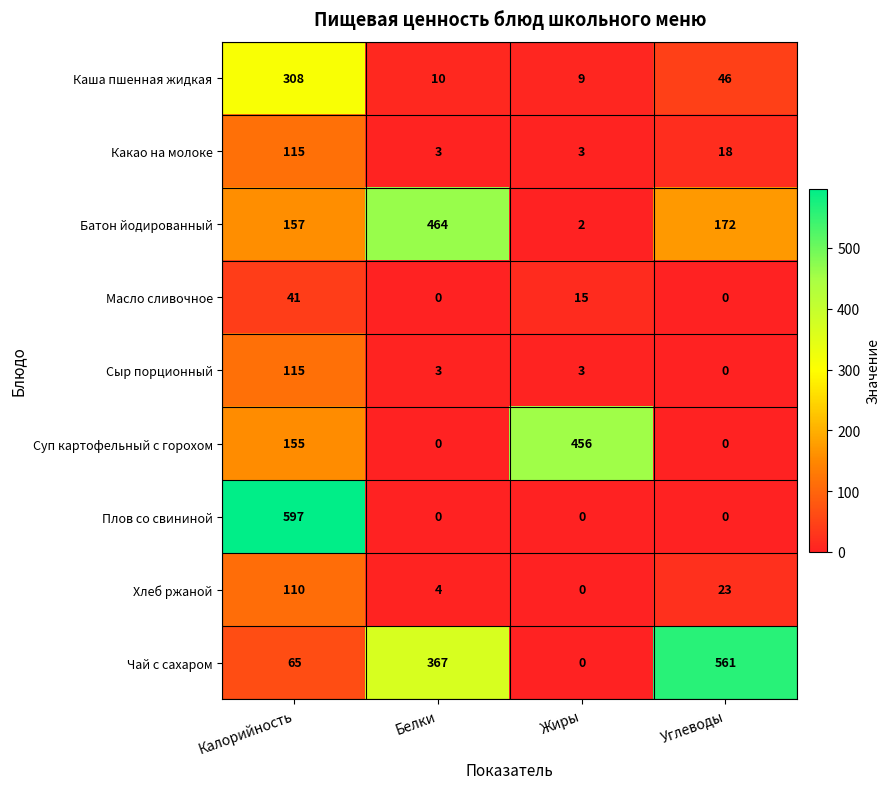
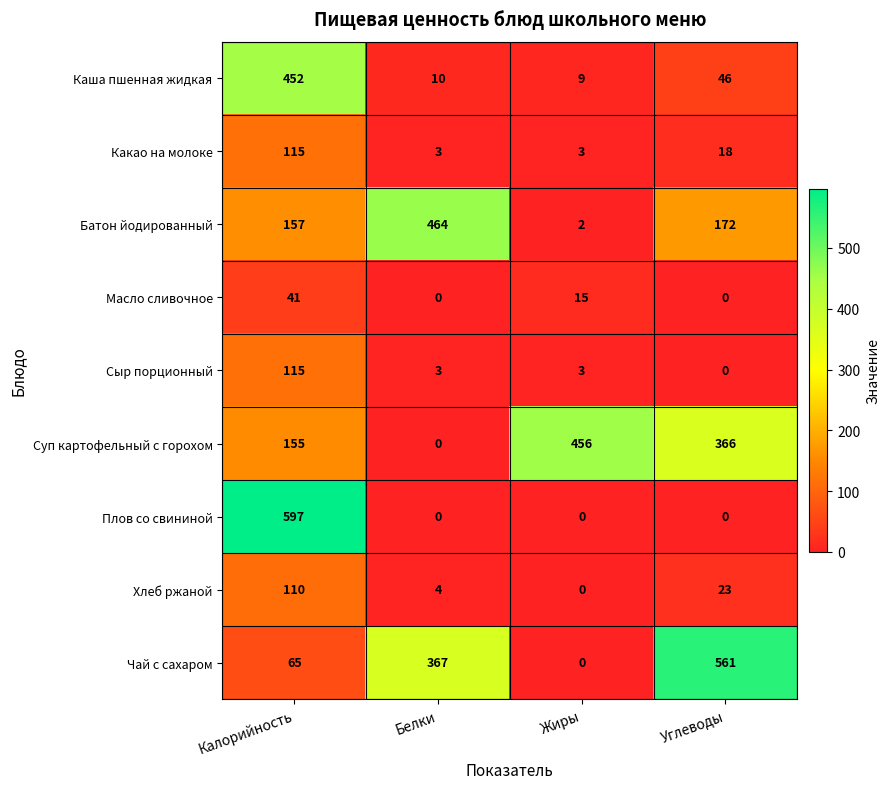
  {
    "Каша пшенная жидкая": {
-     "Калорийность": 308,
+     "Калорийность": 452,
      "Белки": 10,
      "Жиры": 9,
      "Углеводы": 46
    },
    "Какао на молоке": {
      "Калорийность": 115,
      "Белки": 3,
      "Жиры": 3,
      "Углеводы": 18
    },
    "Батон йодированный": {
      "Калорийность": 157,
      "Белки": 464,
      "Жиры": 2,
      "Углеводы": 172
    },
    "Масло сливочное": {
      "Калорийность": 41,
      "Белки": 0,
      "Жиры": 15,
      "Углеводы": 0
    },
    "Сыр порционный": {
      "Калорийность": 115,
      "Белки": 3,
      "Жиры": 3,
      "Углеводы": 0
    },
    "Суп картофельный с горохом": {
      "Калорийность": 155,
      "Белки": 0,
      "Жиры": 456,
-     "Углеводы": 0
+     "Углеводы": 366
    },
    "Плов со свининой": {
      "Калорийность": 597,
      "Белки": 0,
      "Жиры": 0,
      "Углеводы": 0
    },
    "Хлеб ржаной": {
      "Калорийность": 110,
      "Белки": 4,
      "Жиры": 0,
      "Углеводы": 23
    },
    "Чай с сахаром": {
      "Калорийность": 65,
      "Белки": 367,
      "Жиры": 0,
      "Углеводы": 561
    }
  }
